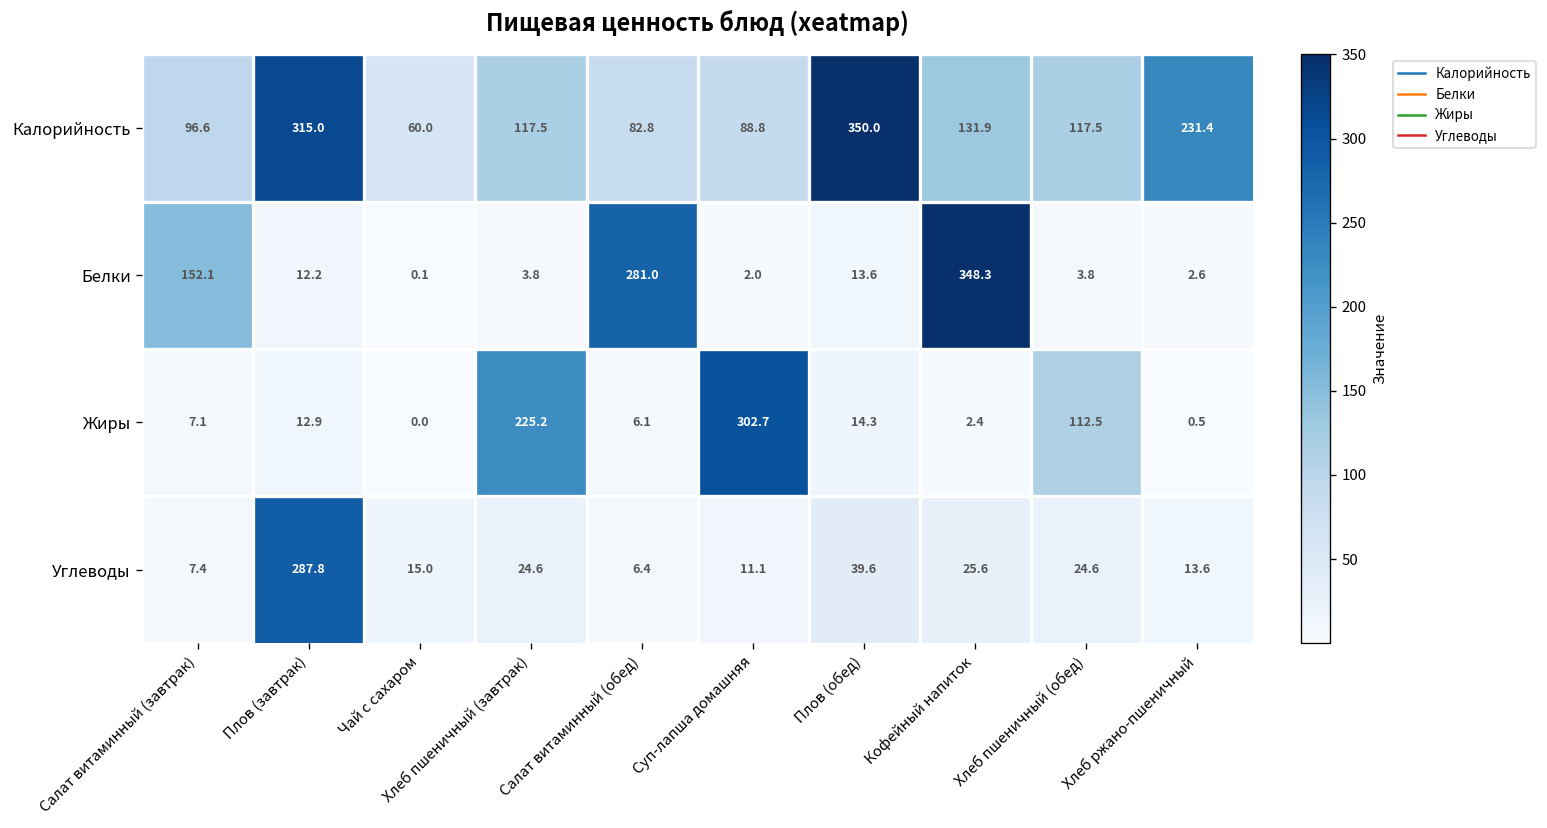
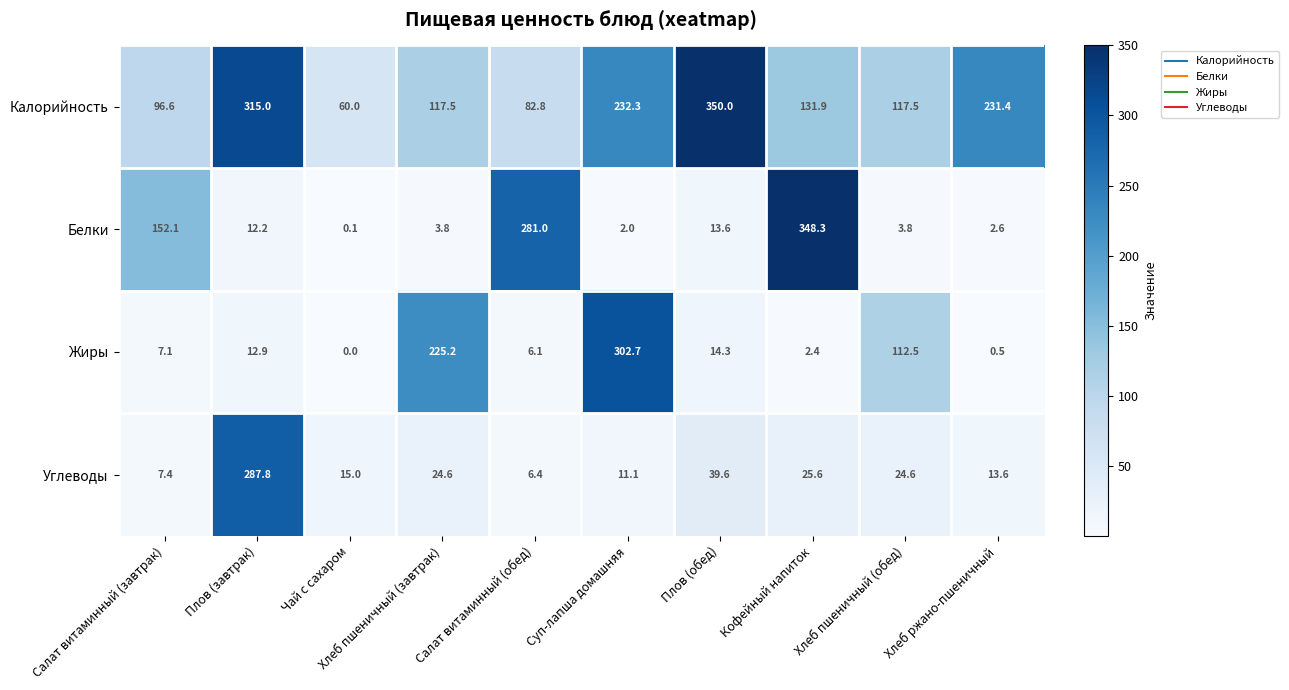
  {
    "Калорийность": {
      "Салат витаминный (завтрак)": 96.6,
      "Плов (завтрак)": 315.0,
      "Чай с сахаром": 60.0,
      "Хлеб пшеничный (завтрак)": 117.5,
      "Салат витаминный (обед)": 82.8,
-     "Суп-лапша домашняя": 88.8,
+     "Суп-лапша домашняя": 232.3,
      "Плов (обед)": 350.0,
      "Кофейный напиток": 131.9,
      "Хлеб пшеничный (обед)": 117.5,
      "Хлеб ржано-пшеничный": 231.4
    },
    "Белки": {
      "Салат витаминный (завтрак)": 152.1,
      "Плов (завтрак)": 12.2,
      "Чай с сахаром": 0.1,
      "Хлеб пшеничный (завтрак)": 3.8,
      "Салат витаминный (обед)": 281.0,
      "Суп-лапша домашняя": 2.0,
      "Плов (обед)": 13.6,
      "Кофейный напиток": 348.3,
      "Хлеб пшеничный (обед)": 3.8,
      "Хлеб ржано-пшеничный": 2.6
    },
    "Жиры": {
      "Салат витаминный (завтрак)": 7.1,
      "Плов (завтрак)": 12.9,
      "Чай с сахаром": 0.0,
      "Хлеб пшеничный (завтрак)": 225.2,
      "Салат витаминный (обед)": 6.1,
      "Суп-лапша домашняя": 302.7,
      "Плов (обед)": 14.3,
      "Кофейный напиток": 2.4,
      "Хлеб пшеничный (обед)": 112.5,
      "Хлеб ржано-пшеничный": 0.5
    },
    "Углеводы": {
      "Салат витаминный (завтрак)": 7.4,
      "Плов (завтрак)": 287.8,
      "Чай с сахаром": 15.0,
      "Хлеб пшеничный (завтрак)": 24.6,
      "Салат витаминный (обед)": 6.4,
      "Суп-лапша домашняя": 11.1,
      "Плов (обед)": 39.6,
      "Кофейный напиток": 25.6,
      "Хлеб пшеничный (обед)": 24.6,
      "Хлеб ржано-пшеничный": 13.6
    }
  }
